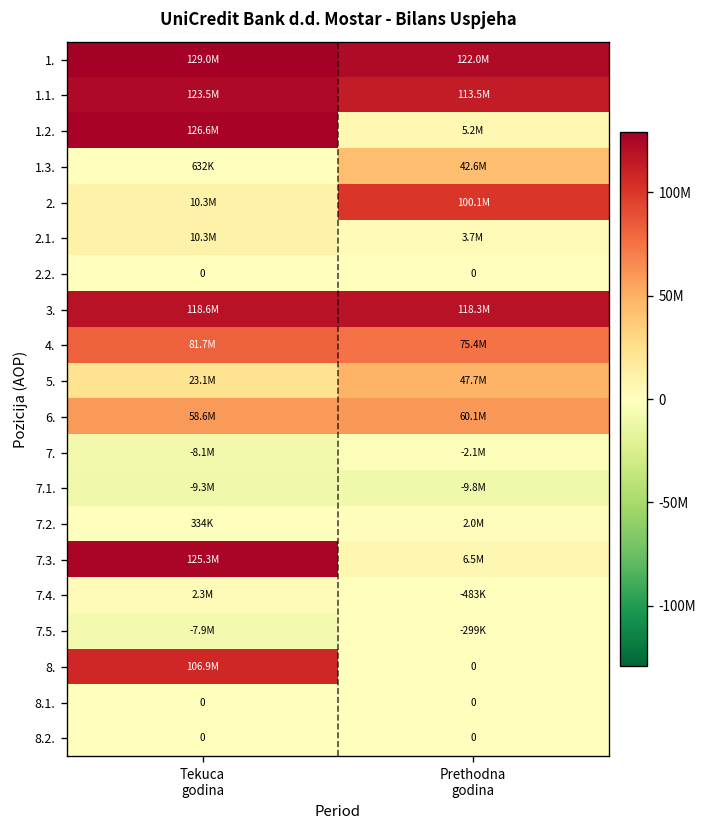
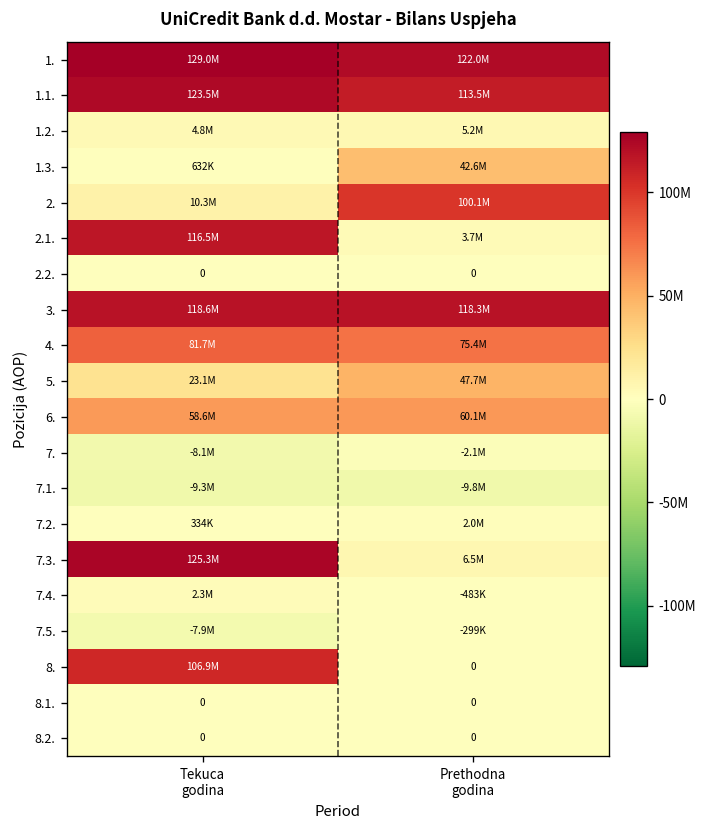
  {
    "1.": {
      "Tekuca godina": "129.0M",
      "Prethodna godina": "122.0M"
    },
    "1.1.": {
      "Tekuca godina": "123.5M",
      "Prethodna godina": "113.5M"
    },
    "1.2.": {
-     "Tekuca godina": "126.6M",
+     "Tekuca godina": "4.8M",
      "Prethodna godina": "5.2M"
    },
    "1.3.": {
      "Tekuca godina": "632K",
      "Prethodna godina": "42.6M"
    },
    "2.": {
      "Tekuca godina": "10.3M",
      "Prethodna godina": "100.1M"
    },
    "2.1.": {
-     "Tekuca godina": "10.3M",
+     "Tekuca godina": "116.5M",
      "Prethodna godina": "3.7M"
    },
    "2.2.": {
      "Tekuca godina": "0",
      "Prethodna godina": "0"
    },
    "3.": {
      "Tekuca godina": "118.6M",
      "Prethodna godina": "118.3M"
    },
    "4.": {
      "Tekuca godina": "81.7M",
      "Prethodna godina": "75.4M"
    },
    "5.": {
      "Tekuca godina": "23.1M",
      "Prethodna godina": "47.7M"
    },
    "6.": {
      "Tekuca godina": "58.6M",
      "Prethodna godina": "60.1M"
    },
    "7.": {
      "Tekuca godina": "-8.1M",
      "Prethodna godina": "-2.1M"
    },
    "7.1.": {
      "Tekuca godina": "-9.3M",
      "Prethodna godina": "-9.8M"
    },
    "7.2.": {
      "Tekuca godina": "334K",
      "Prethodna godina": "2.0M"
    },
    "7.3.": {
      "Tekuca godina": "125.3M",
      "Prethodna godina": "6.5M"
    },
    "7.4.": {
      "Tekuca godina": "2.3M",
      "Prethodna godina": "-483K"
    },
    "7.5.": {
      "Tekuca godina": "-7.9M",
      "Prethodna godina": "-299K"
    },
    "8.": {
      "Tekuca godina": "106.9M",
      "Prethodna godina": "0"
    },
    "8.1.": {
      "Tekuca godina": "0",
      "Prethodna godina": "0"
    },
    "8.2.": {
      "Tekuca godina": "0",
      "Prethodna godina": "0"
    }
  }
